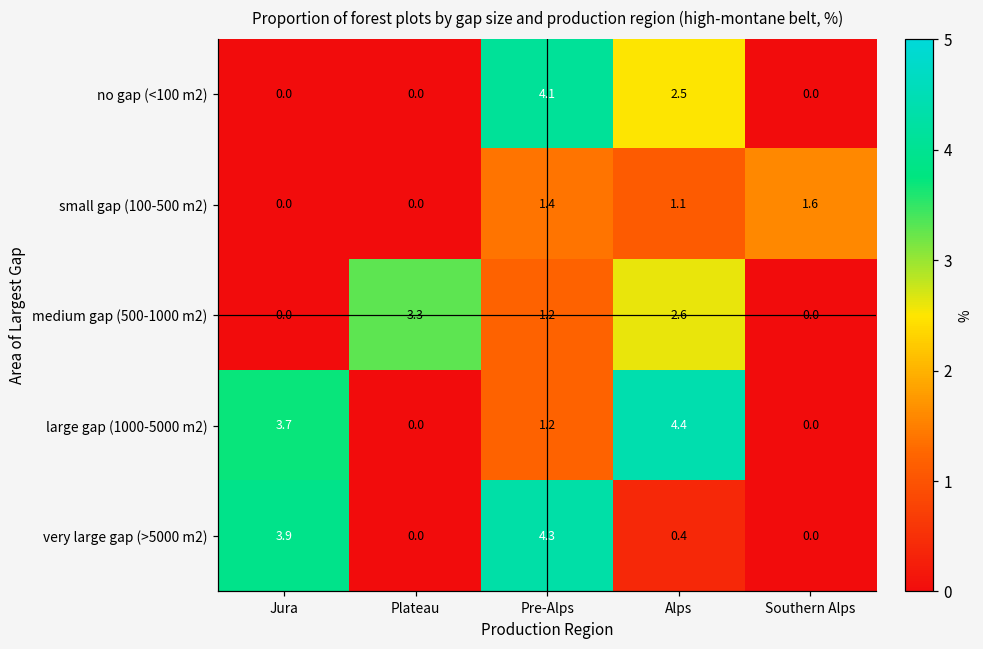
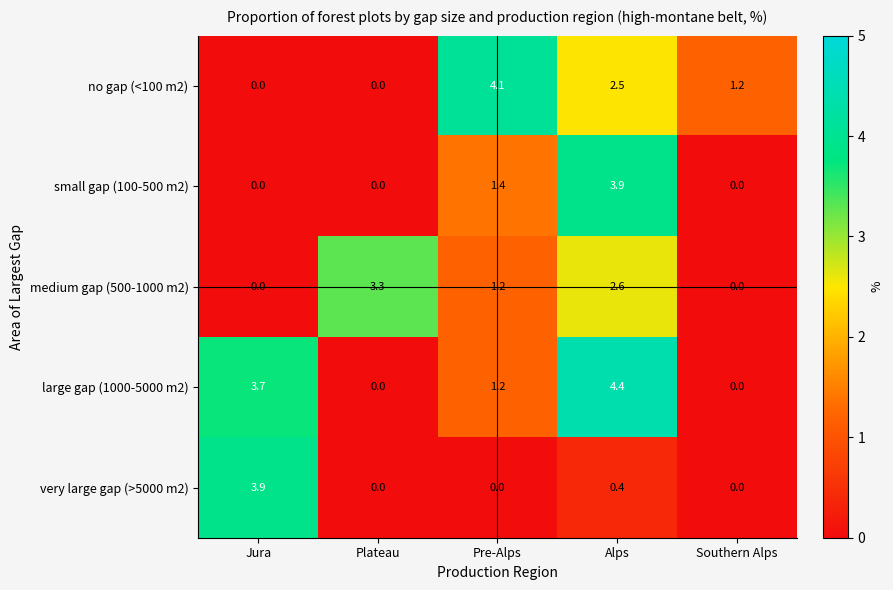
  {
    "no gap (<100 m2)": {
      "Jura": 0.0,
      "Plateau": 0.0,
      "Pre-Alps": 4.1,
      "Alps": 2.5,
-     "Southern Alps": 0.0
+     "Southern Alps": 1.2
    },
    "small gap (100-500 m2)": {
      "Jura": 0.0,
      "Plateau": 0.0,
      "Pre-Alps": 1.4,
-     "Alps": 1.1,
-     "Southern Alps": 1.6
+     "Alps": 3.9,
+     "Southern Alps": 0.0
    },
    "medium gap (500-1000 m2)": {
      "Jura": 0.0,
      "Plateau": 3.3,
      "Pre-Alps": 1.2,
      "Alps": 2.6,
      "Southern Alps": 0.0
    },
    "large gap (1000-5000 m2)": {
      "Jura": 3.7,
      "Plateau": 0.0,
      "Pre-Alps": 1.2,
      "Alps": 4.4,
      "Southern Alps": 0.0
    },
    "very large gap (>5000 m2)": {
      "Jura": 3.9,
      "Plateau": 0.0,
-     "Pre-Alps": 4.3,
+     "Pre-Alps": 0.0,
      "Alps": 0.4,
      "Southern Alps": 0.0
    }
  }
